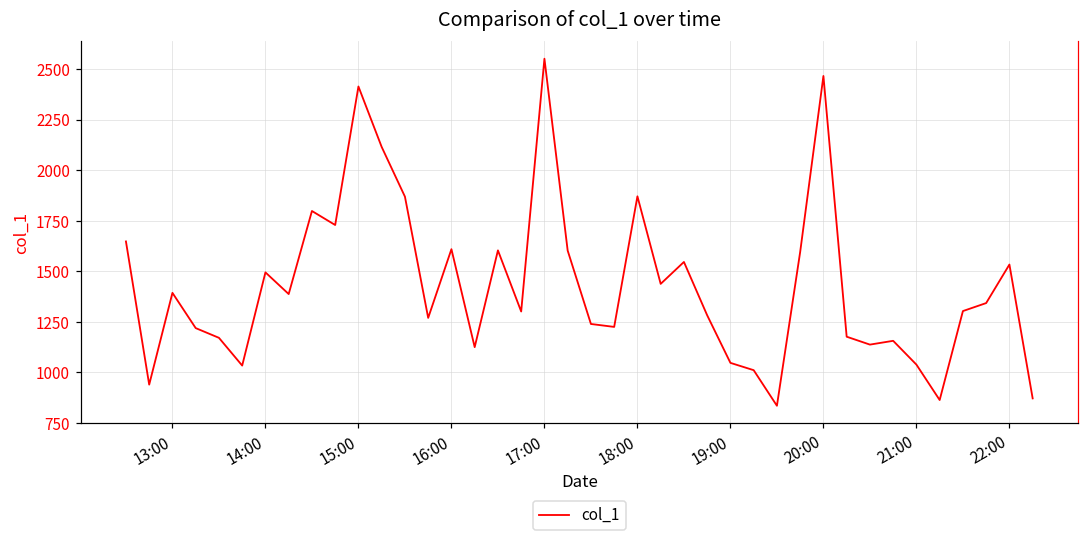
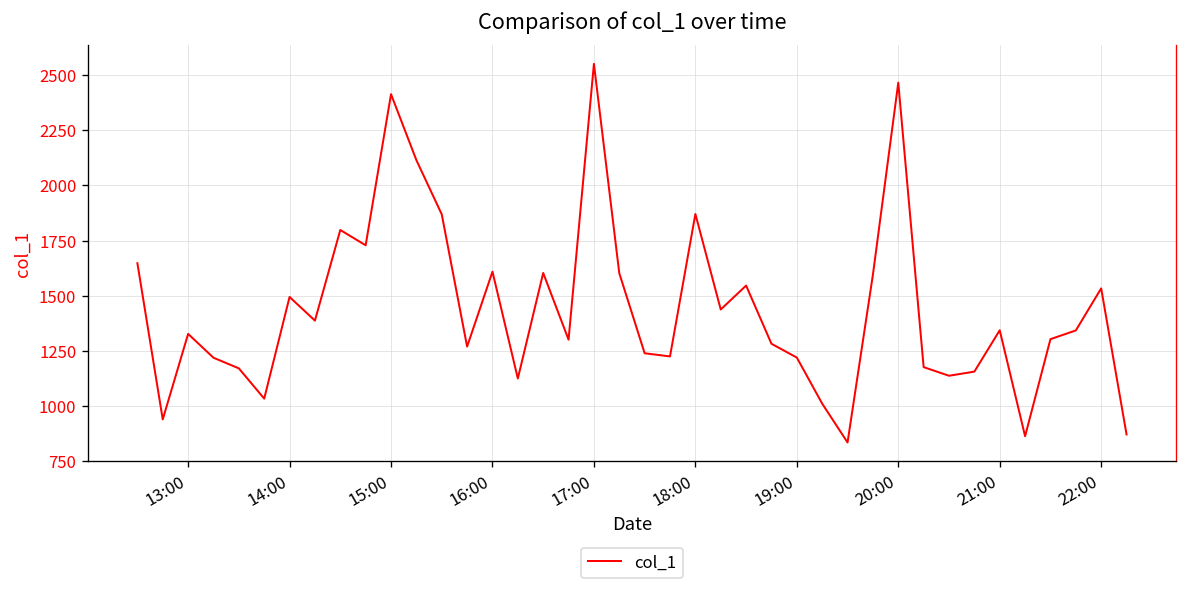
  {
-   "13:00": 1390,
+   "13:00": 1330,
    "14:00": 1490,
    "15:00": 2410,
    "16:00": 1610,
    "17:00": 2550,
    "18:00": 1870,
-   "19:00": 1050,
+   "19:00": 1220,
    "20:00": 2470,
-   "21:00": 1040,
+   "21:00": 1340,
    "22:00": 1530
  }
